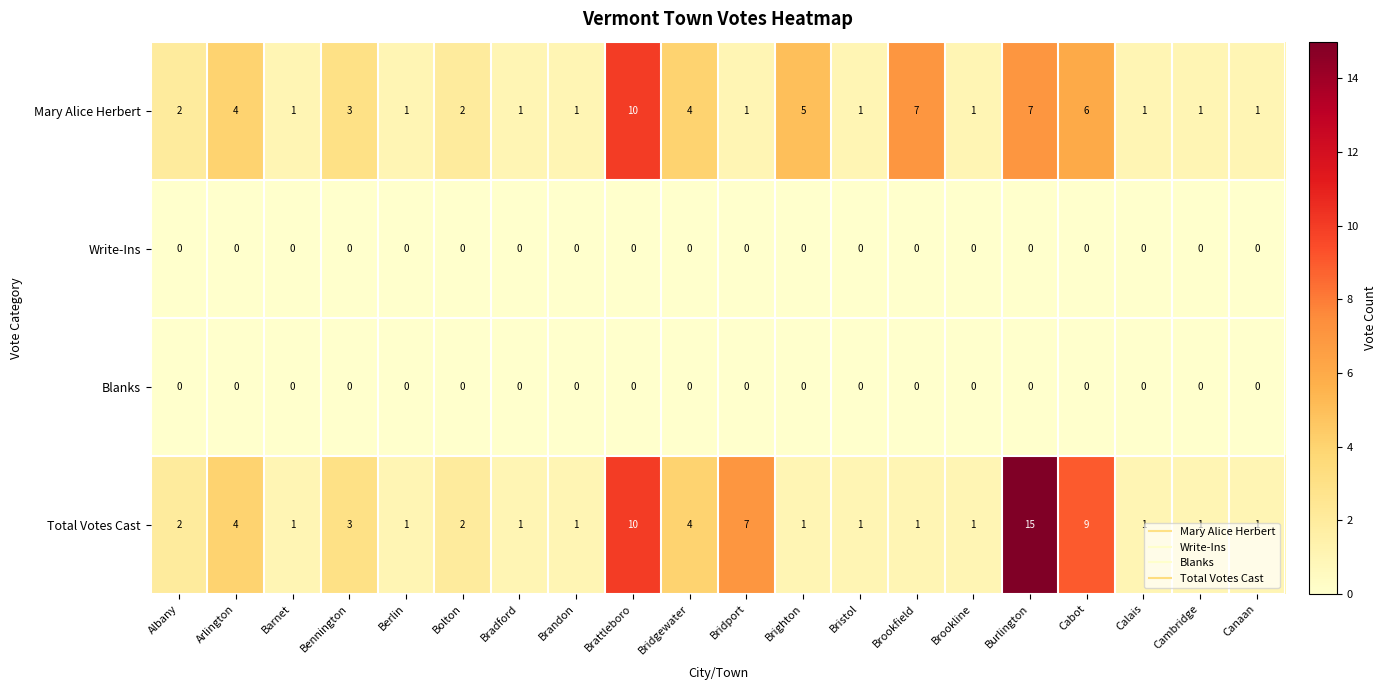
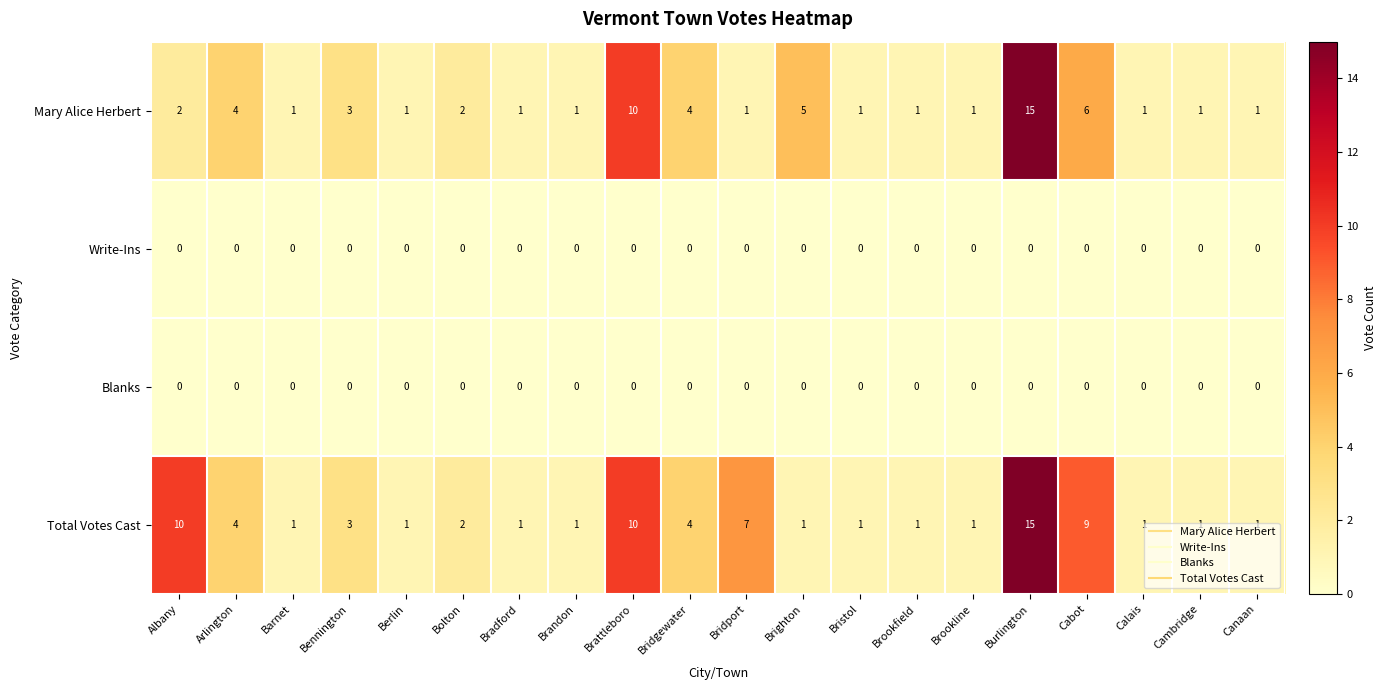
  {
    "Mary Alice Herbert": {
      "Albany": 2,
      "Arlington": 4,
      "Barnet": 1,
      "Bennington": 3,
      "Berlin": 1,
      "Bolton": 2,
      "Bradford": 1,
      "Brandon": 1,
      "Brattleboro": 10,
      "Bridgewater": 4,
      "Bridport": 1,
      "Brighton": 5,
      "Bristol": 1,
-     "Brookfield": 7,
+     "Brookfield": 1,
      "Brookline": 1,
-     "Burlington": 7,
+     "Burlington": 15,
      "Cabot": 6,
      "Calais": 1,
      "Cambridge": 1,
      "Canaan": 1
    },
    "Write-Ins": {
      "Albany": 0,
      "Arlington": 0,
      "Barnet": 0,
      "Bennington": 0,
      "Berlin": 0,
      "Bolton": 0,
      "Bradford": 0,
      "Brandon": 0,
      "Brattleboro": 0,
      "Bridgewater": 0,
      "Bridport": 0,
      "Brighton": 0,
      "Bristol": 0,
      "Brookfield": 0,
      "Brookline": 0,
      "Burlington": 0,
      "Cabot": 0,
      "Calais": 0,
      "Cambridge": 0,
      "Canaan": 0
    },
    "Blanks": {
      "Albany": 0,
      "Arlington": 0,
      "Barnet": 0,
      "Bennington": 0,
      "Berlin": 0,
      "Bolton": 0,
      "Bradford": 0,
      "Brandon": 0,
      "Brattleboro": 0,
      "Bridgewater": 0,
      "Bridport": 0,
      "Brighton": 0,
      "Bristol": 0,
      "Brookfield": 0,
      "Brookline": 0,
      "Burlington": 0,
      "Cabot": 0,
      "Calais": 0,
      "Cambridge": 0,
      "Canaan": 0
    },
    "Total Votes Cast": {
-     "Albany": 2,
+     "Albany": 10,
      "Arlington": 4,
      "Barnet": 1,
      "Bennington": 3,
      "Berlin": 1,
      "Bolton": 2,
      "Bradford": 1,
      "Brandon": 1,
      "Brattleboro": 10,
      "Bridgewater": 4,
      "Bridport": 7,
      "Brighton": 1,
      "Bristol": 1,
      "Brookfield": 1,
      "Brookline": 1,
      "Burlington": 15,
      "Cabot": 9
    }
  }
